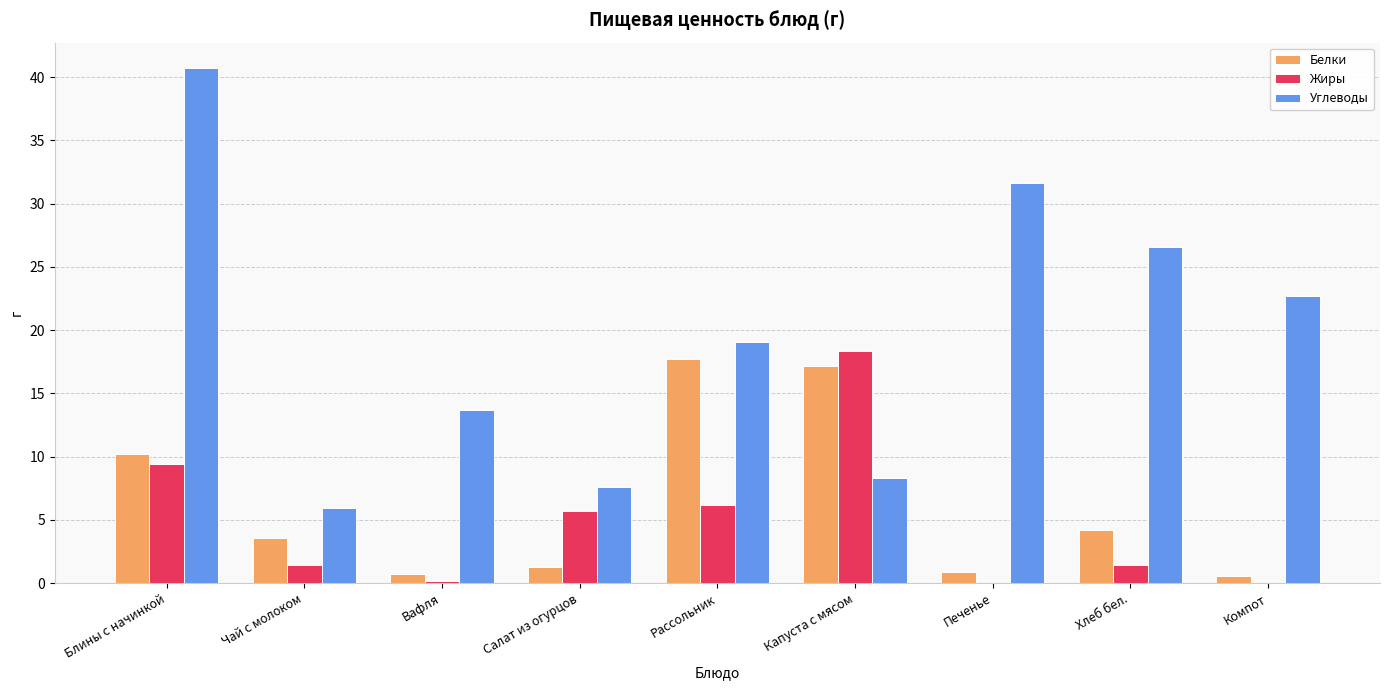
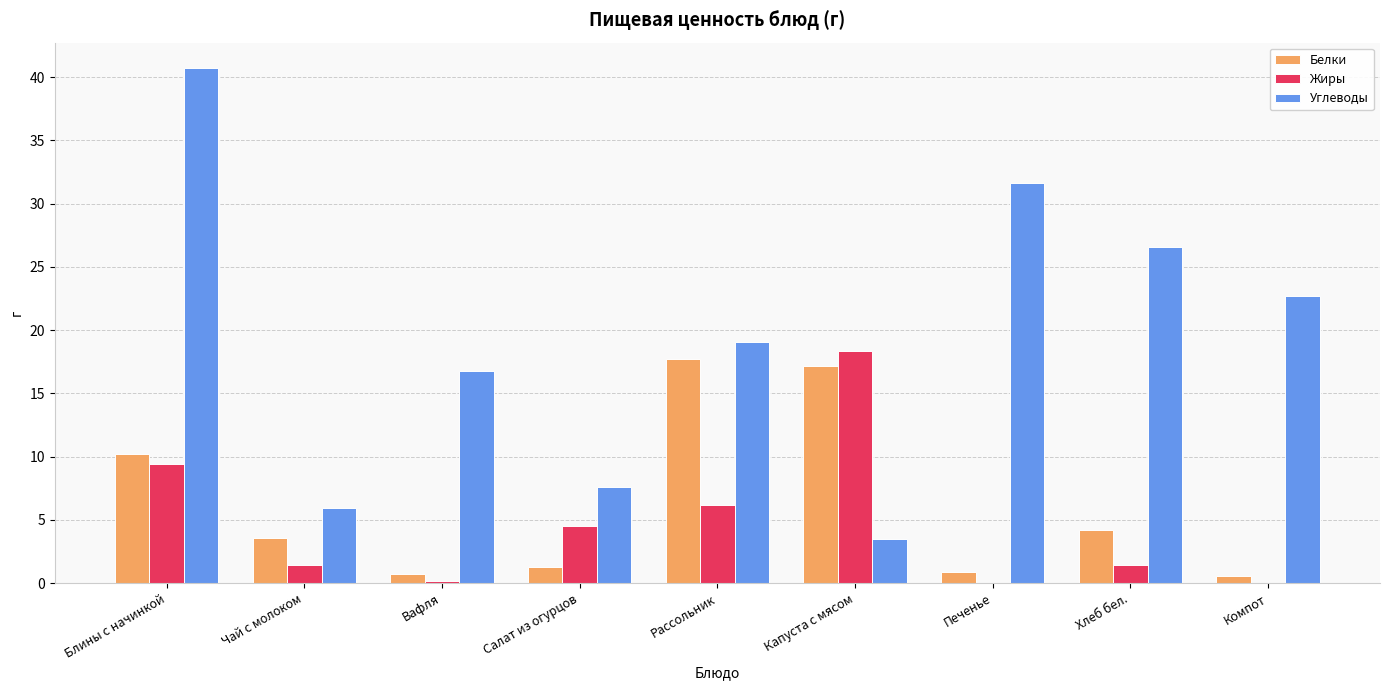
  {
    "Белки": {
      "Блины с начинкой": 10.2,
      "Чай с молоком": 3.6,
      "Вафля": 0.7,
      "Салат из огурцов": 1.3,
      "Рассольник": 17.7,
      "Капуста с мясом": 17.2,
      "Печенье": 0.9,
      "Хлеб бел.": 4.2,
      "Компот": 0.6
    },
    "Жиры": {
      "Блины с начинкой": 9.4,
      "Чай с молоком": 1.4,
      "Вафля": 0.2,
-     "Салат из огурцов": 5.7,
+     "Салат из огурцов": 4.5,
      "Рассольник": 6.2,
      "Капуста с мясом": 18.3,
      "Хлеб бел.": 1.4,
      "Компот": 0.0
    },
    "Углеводы": {
      "Блины с начинкой": 40.7,
      "Чай с молоком": 5.9,
-     "Вафля": 13.7,
+     "Вафля": 16.8,
      "Салат из огурцов": 7.6,
      "Рассольник": 19.1,
-     "Капуста с мясом": 8.3,
+     "Капуста с мясом": 3.5,
      "Печенье": 31.6,
      "Хлеб бел.": 26.6,
      "Компот": 22.7
    }
  }
